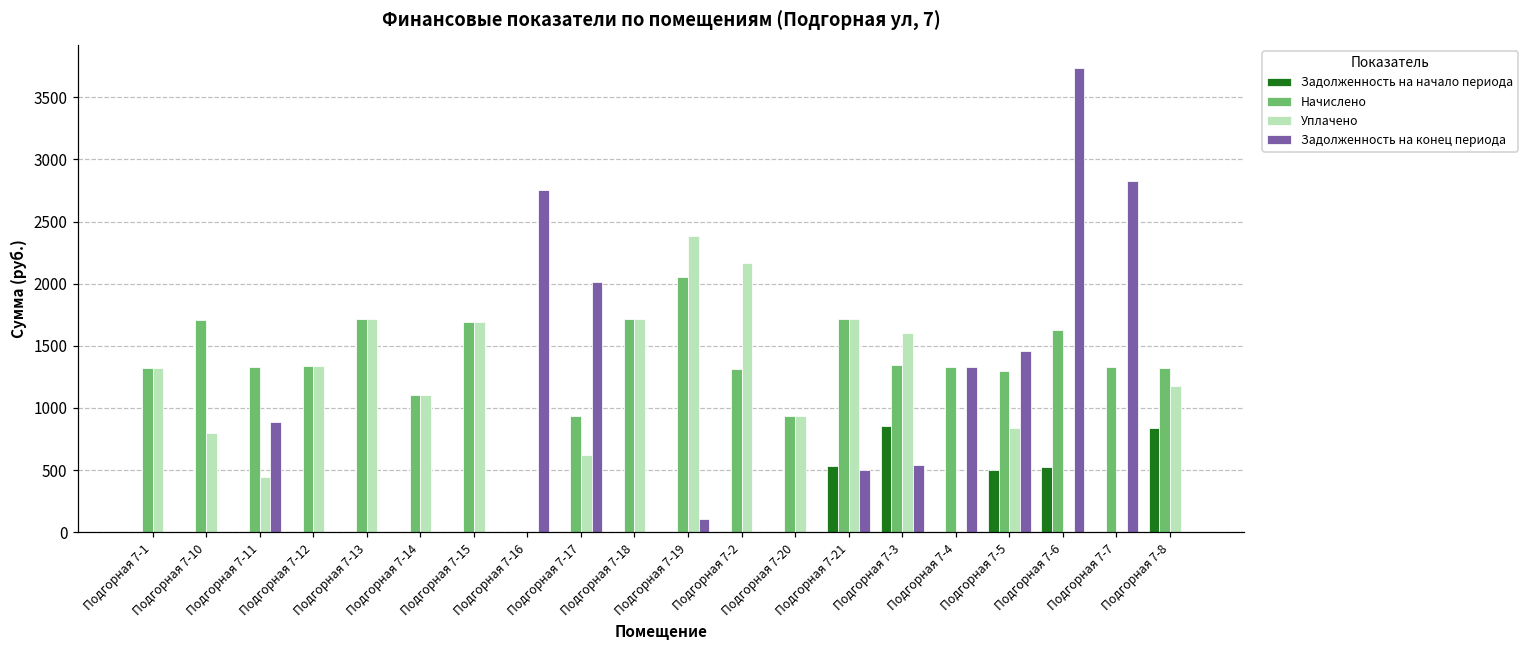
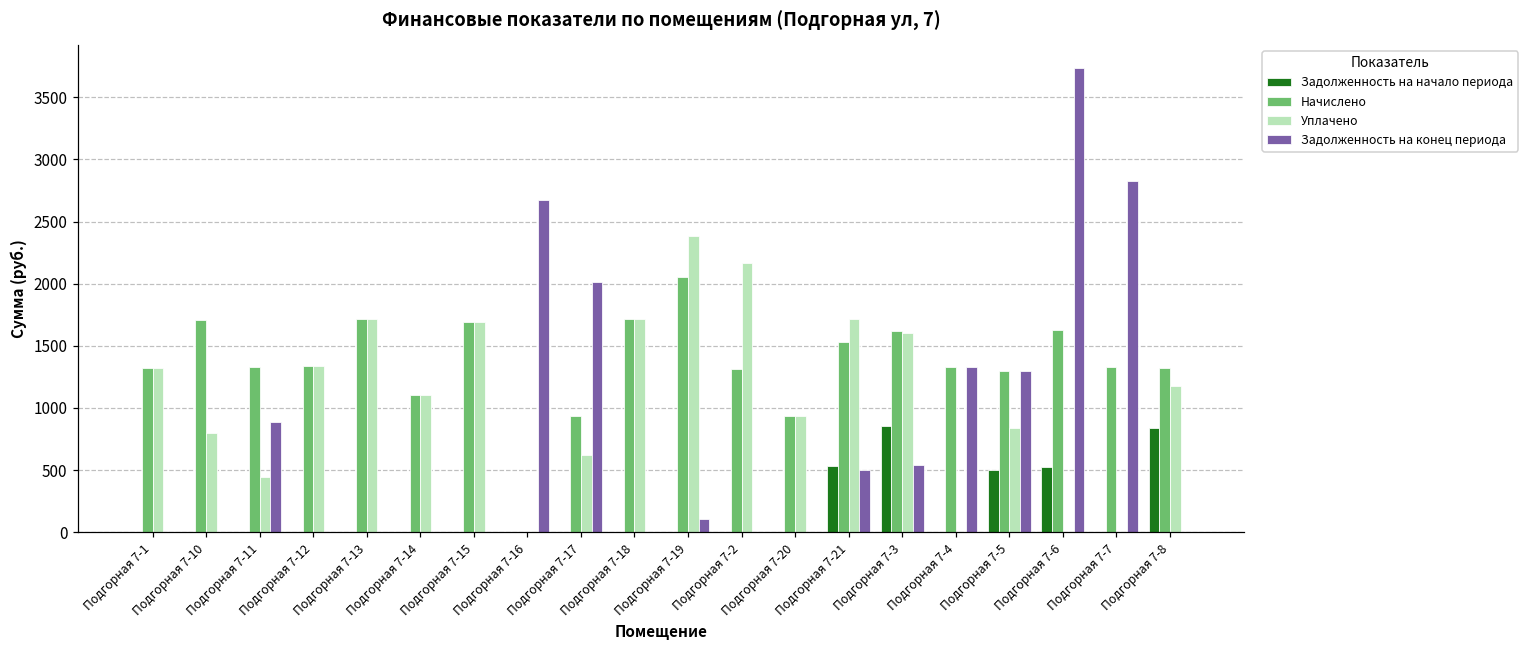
  {
    "Задолженность на начало периода": {
      "Подгорная 7-1": 0,
      "Подгорная 7-10": 0,
      "Подгорная 7-11": 0,
      "Подгорная 7-12": 0,
      "Подгорная 7-13": 0,
      "Подгорная 7-14": 0,
      "Подгорная 7-15": 0,
      "Подгорная 7-16": 0,
      "Подгорная 7-17": 0,
      "Подгорная 7-18": 0,
      "Подгорная 7-19": 0,
      "Подгорная 7-2": 0,
      "Подгорная 7-20": 0,
      "Подгорная 7-21": 530,
      "Подгорная 7-3": 850,
      "Подгорная 7-4": 0,
      "Подгорная 7-5": 500,
      "Подгорная 7-6": 520,
      "Подгорная 7-7": 0,
      "Подгорная 7-8": 840
    },
    "Начислено": {
      "Подгорная 7-1": 1320,
      "Подгорная 7-10": 1710,
      "Подгорная 7-11": 1330,
      "Подгорная 7-12": 1330,
      "Подгорная 7-13": 1710,
      "Подгорная 7-14": 1100,
      "Подгорная 7-15": 1690,
      "Подгорная 7-16": 0,
      "Подгорная 7-17": 940,
      "Подгорная 7-18": 1710,
      "Подгорная 7-19": 2060,
      "Подгорная 7-2": 1320,
      "Подгорная 7-20": 940,
-     "Подгорная 7-21": 1710,
-     "Подгорная 7-3": 1340,
+     "Подгорная 7-21": 1530,
+     "Подгорная 7-3": 1620,
      "Подгорная 7-4": 1330,
      "Подгорная 7-5": 1300,
      "Подгорная 7-6": 1630,
      "Подгорная 7-7": 1330,
      "Подгорная 7-8": 1320
    },
    "Уплачено": {
      "Подгорная 7-1": 1320,
      "Подгорная 7-10": 800,
      "Подгорная 7-11": 440,
      "Подгорная 7-12": 1330,
      "Подгорная 7-13": 1710,
      "Подгорная 7-14": 1100,
      "Подгорная 7-15": 1690,
      "Подгорная 7-16": 0,
      "Подгорная 7-17": 620,
      "Подгорная 7-18": 1710,
      "Подгорная 7-19": 2390,
      "Подгорная 7-2": 2170,
      "Подгорная 7-20": 940,
      "Подгорная 7-21": 1710,
      "Подгорная 7-3": 1600,
      "Подгорная 7-4": 0,
      "Подгорная 7-5": 840,
      "Подгорная 7-6": 0,
      "Подгорная 7-7": 0,
      "Подгорная 7-8": 1170
    },
    "Задолженность на конец периода": {
      "Подгорная 7-1": 0,
      "Подгорная 7-10": 0,
      "Подгорная 7-11": 890,
      "Подгорная 7-12": 0,
      "Подгорная 7-13": 0,
      "Подгорная 7-14": 0,
      "Подгорная 7-15": 0,
-     "Подгорная 7-16": 2750,
+     "Подгорная 7-16": 2670,
      "Подгорная 7-17": 2020,
      "Подгорная 7-18": 0,
      "Подгорная 7-19": 110,
      "Подгорная 7-2": 0,
      "Подгорная 7-20": 0,
      "Подгорная 7-21": 500,
      "Подгорная 7-3": 540,
      "Подгорная 7-4": 1330,
-     "Подгорная 7-5": 1460,
+     "Подгорная 7-5": 1300,
      "Подгорная 7-6": 3730,
      "Подгорная 7-7": 2830,
      "Подгорная 7-8": 0
    }
  }
